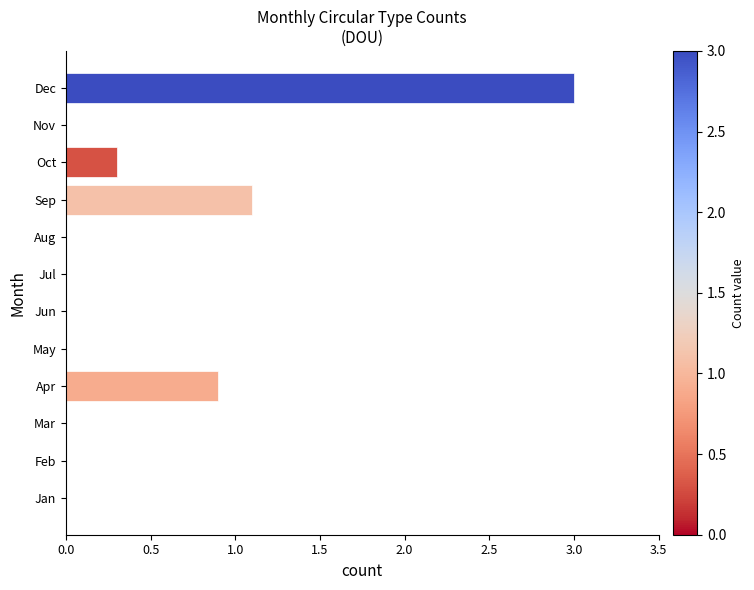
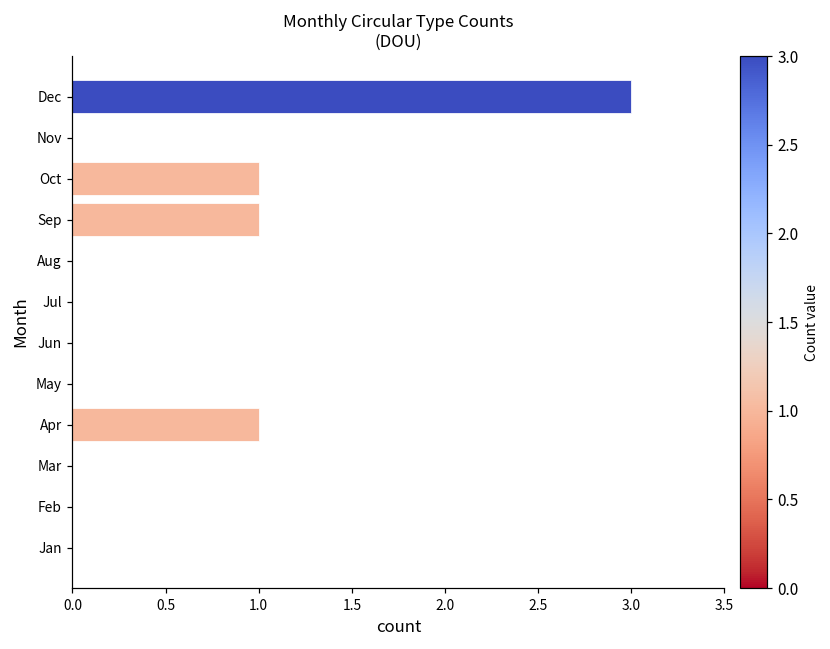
  {
    "Dec": 3.0,
    "Nov": 0.0,
-   "Oct": 0.3,
-   "Sep": 1.1,
+   "Oct": 1.0,
+   "Sep": 1.0,
    "Aug": 0.0,
    "Jul": 0.0,
    "Jun": 0.0,
    "May": 0.0,
-   "Apr": 0.9,
+   "Apr": 1.0,
    "Mar": 0.0,
    "Feb": 0.0,
    "Jan": 0.0
  }
